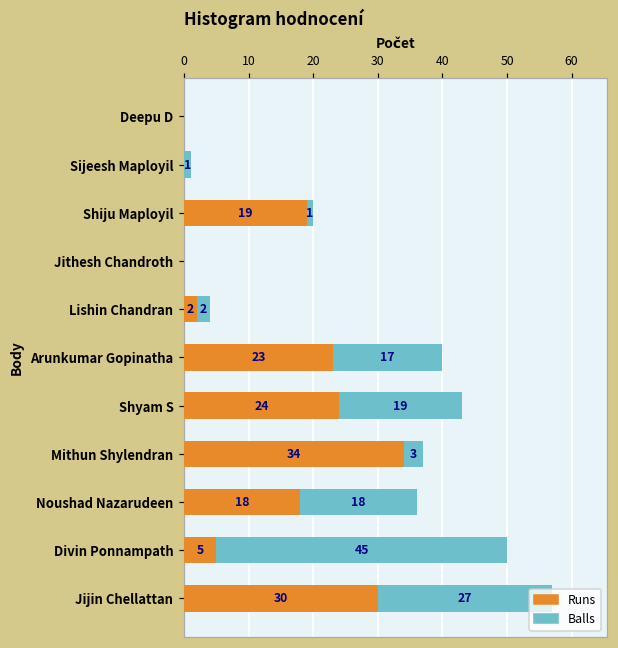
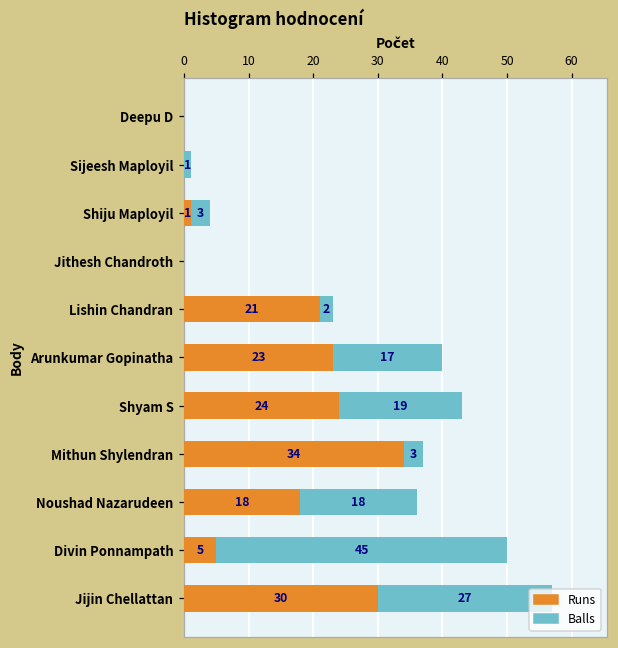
  {
    "Runs": {
-     "Shiju Maployil": 19,
-     "Lishin Chandran": 2,
+     "Shiju Maployil": 1,
+     "Lishin Chandran": 21,
      "Arunkumar Gopinatha": 23,
      "Shyam S": 24,
      "Mithun Shylendran": 34,
      "Noushad Nazarudeen": 18,
      "Divin Ponnampath": 5,
      "Jijin Chellattan": 30
    },
    "Balls": {
      "Sijeesh Maployil": 1,
-     "Shiju Maployil": 1,
+     "Shiju Maployil": 3,
      "Lishin Chandran": 2,
      "Arunkumar Gopinatha": 17,
      "Shyam S": 19,
      "Mithun Shylendran": 3,
      "Noushad Nazarudeen": 18,
      "Divin Ponnampath": 45
    }
  }
